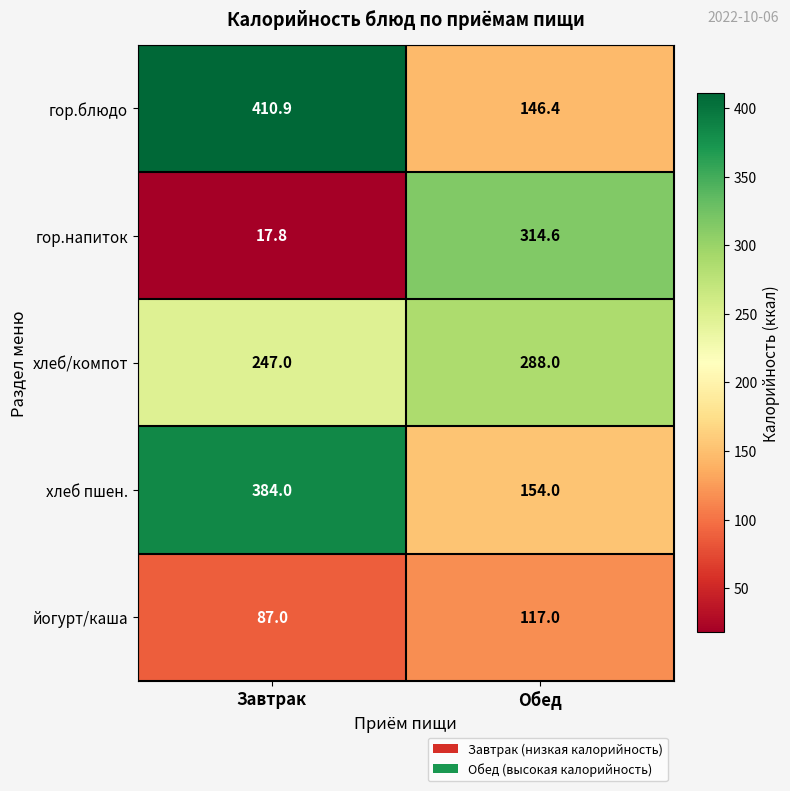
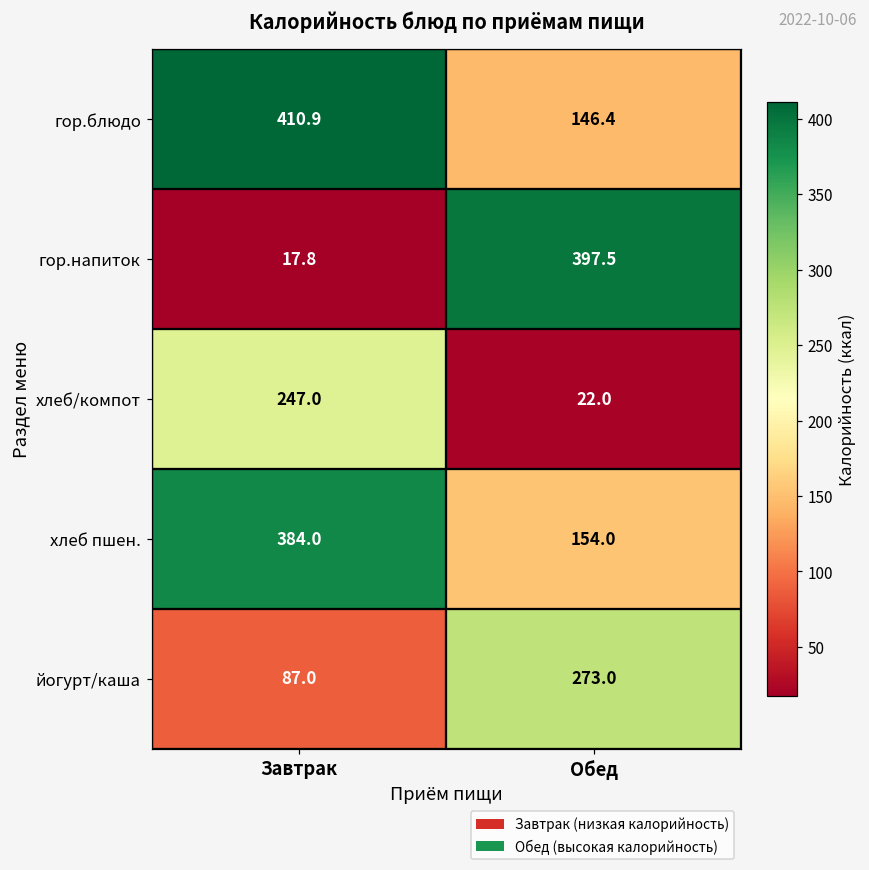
  {
    "гор.блюдо": {
      "Завтрак": 410.9,
      "Обед": 146.4
    },
    "гор.напиток": {
      "Завтрак": 17.8,
-     "Обед": 314.6
+     "Обед": 397.5
    },
    "хлеб/компот": {
      "Завтрак": 247.0,
-     "Обед": 288.0
+     "Обед": 22.0
    },
    "хлеб пшен.": {
      "Завтрак": 384.0,
      "Обед": 154.0
    },
    "йогурт/каша": {
      "Завтрак": 87.0,
-     "Обед": 117.0
+     "Обед": 273.0
    }
  }
